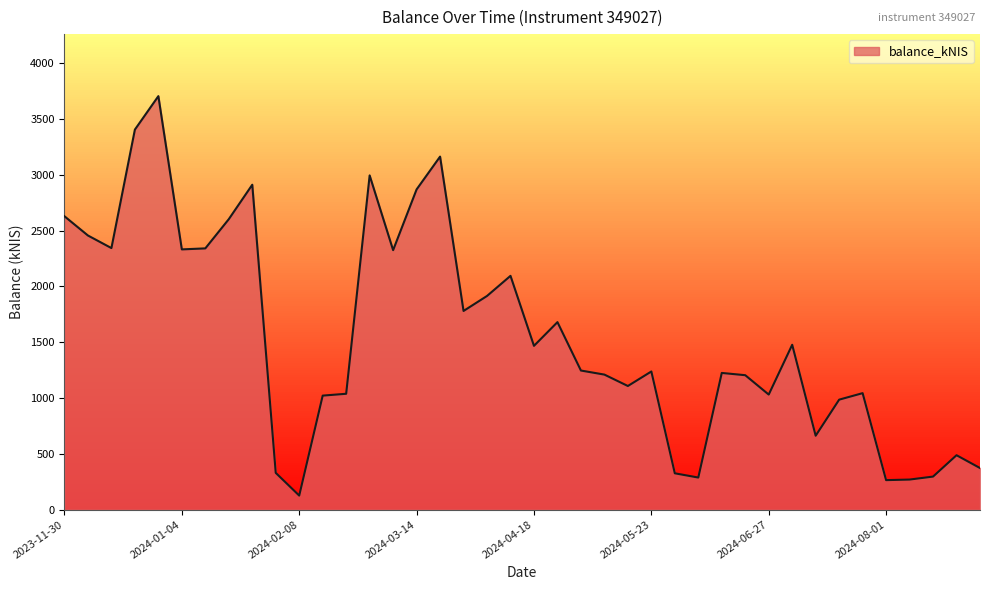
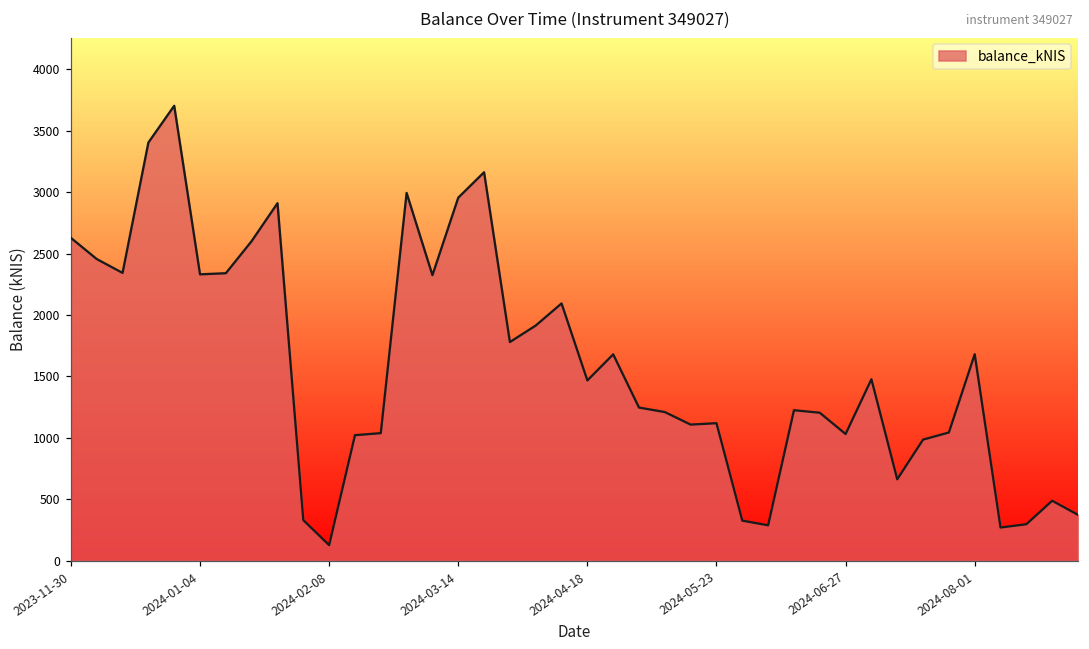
  {
    "2023-11-30": 2630,
    "2024-01-04": 2330,
    "2024-02-08": 130,
-   "2024-03-14": 2870,
+   "2024-03-14": 2960,
    "2024-04-18": 1470,
-   "2024-05-23": 1240,
+   "2024-05-23": 1120,
    "2024-06-27": 1030,
-   "2024-08-01": 260
+   "2024-08-01": 1680
  }
